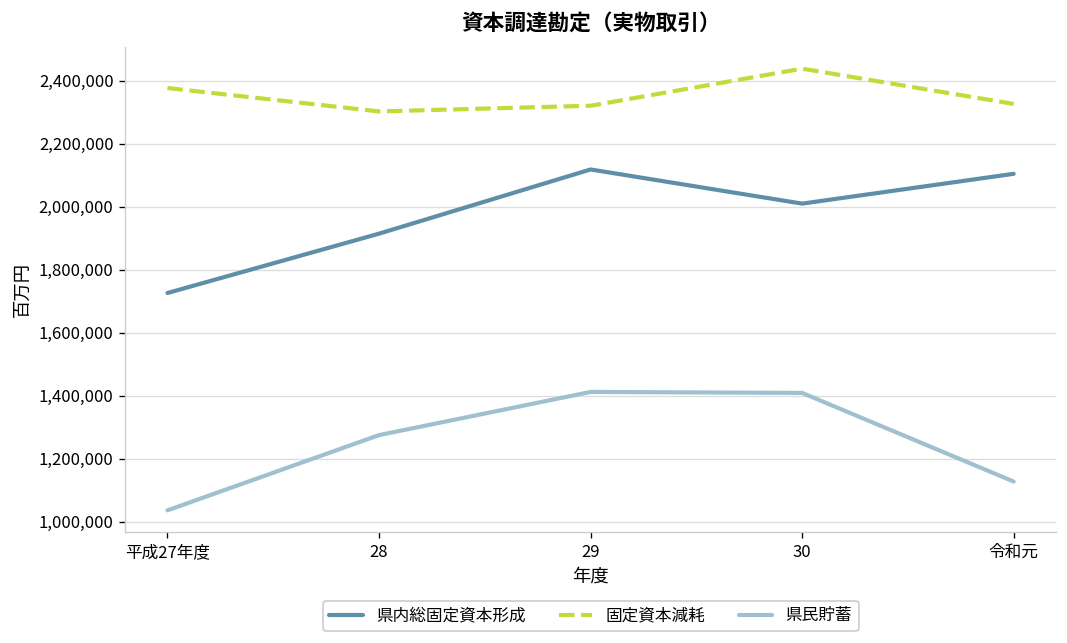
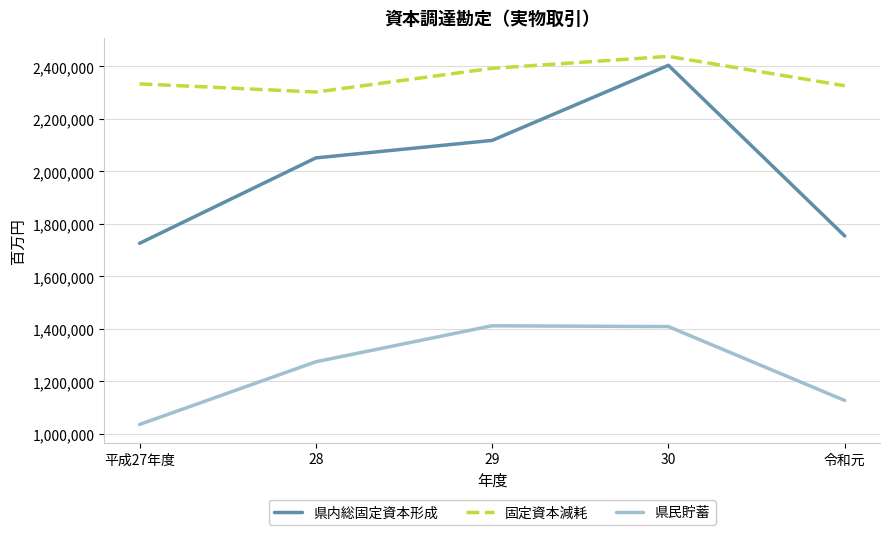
  {
    "県内総固定資本形成": {
      "平成27年度": "1,730,000",
-     "28": "1,910,000",
+     "28": "2,050,000",
      "29": "2,120,000",
-     "30": "2,010,000",
-     "令和元": "2,100,000"
+     "30": "2,400,000",
+     "令和元": "1,750,000"
    },
    "固定資本減耗": {
-     "平成27年度": "2,380,000",
+     "平成27年度": "2,330,000",
      "28": "2,300,000",
-     "29": "2,320,000",
+     "29": "2,390,000",
      "30": "2,440,000",
      "令和元": "2,330,000"
    },
    "県民貯蓄": {
      "平成27年度": "1,040,000",
      "28": "1,280,000",
      "29": "1,410,000",
      "30": "1,410,000",
      "令和元": "1,130,000"
    }
  }
